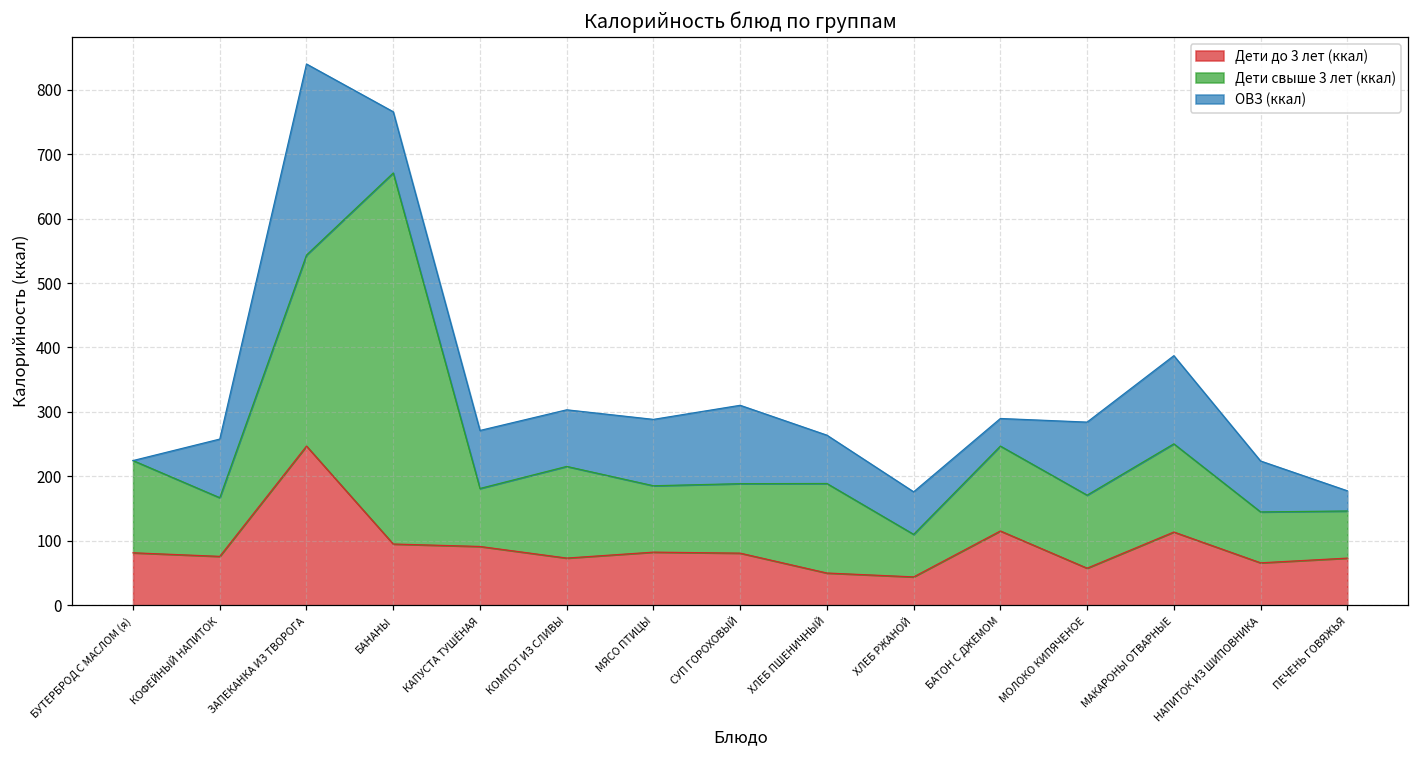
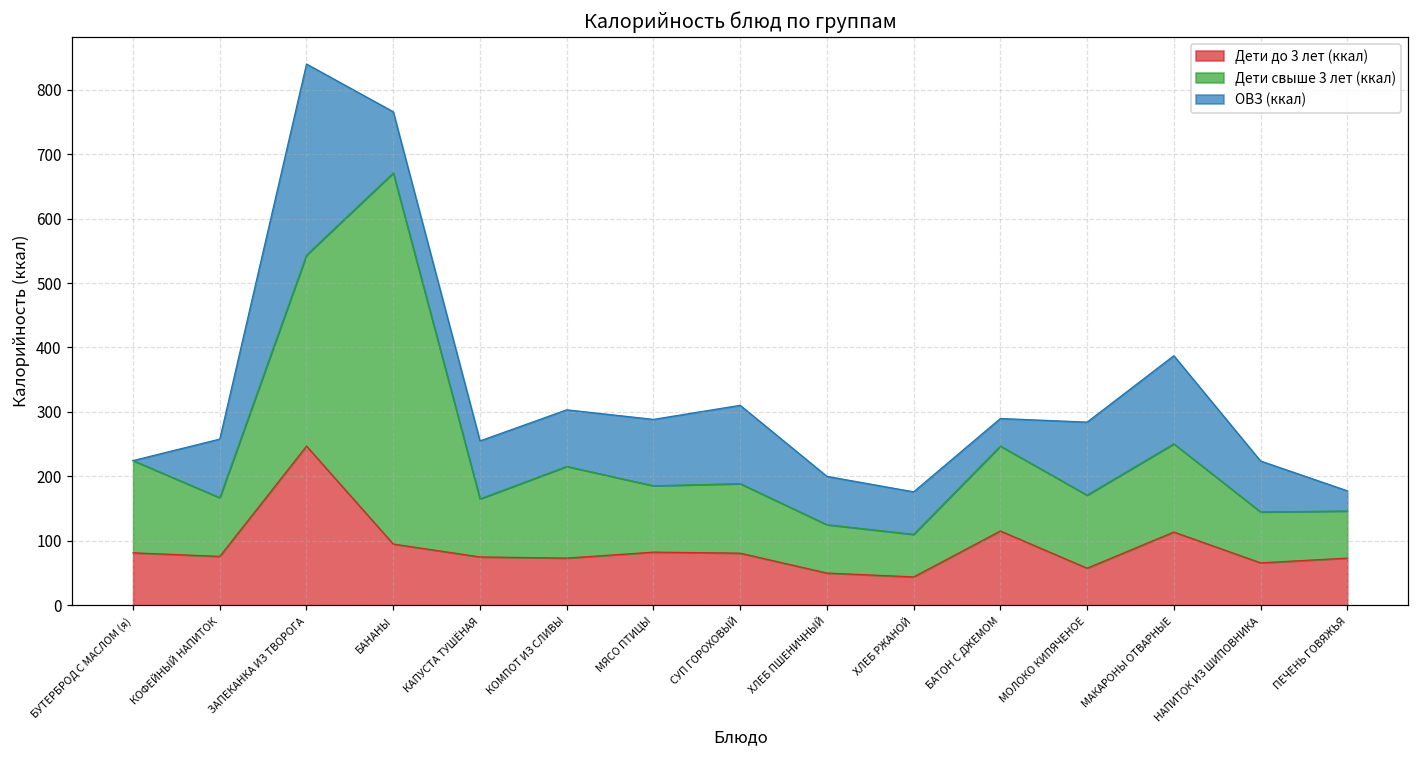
  {
    "Дети до 3 лет (ккал)": {
      "БУТЕРБРОД С МАСЛОМ (я)": 80,
      "КОФЕЙНЫЙ НАПИТОК": 80,
      "ЗАПЕКАНКА ИЗ ТВОРОГА": 250,
      "БАНАНЫ": 100,
-     "КАПУСТА ТУШЁНАЯ": 90,
+     "КАПУСТА ТУШЁНАЯ": 80,
      "КОМПОТ ИЗ СЛИВЫ": 70,
      "МЯСО ПТИЦЫ": 80,
      "СУП ГОРОХОВЫЙ": 80,
      "ХЛЕБ ПШЕНИЧНЫЙ": 50,
      "ХЛЕБ РЖАНОЙ": 40,
      "БАТОН С ДЖЕМОМ": 120,
      "МОЛОКО КИПЯЧЕНОЕ": 60,
      "МАКАРОНЫ ОТВАРНЫЕ": 110,
      "НАПИТОК ИЗ ШИПОВНИКА": 70,
      "ПЕЧЕНЬ ГОВЯЖЬЯ": 70
    },
    "Дети свыше 3 лет (ккал)": {
      "КОФЕЙНЫЙ НАПИТОК": 90,
      "ЗАПЕКАНКА ИЗ ТВОРОГА": 300,
      "БАНАНЫ": 580,
      "КАПУСТА ТУШЁНАЯ": 90,
      "КОМПОТ ИЗ СЛИВЫ": 140,
      "МЯСО ПТИЦЫ": 100,
      "СУП ГОРОХОВЫЙ": 110,
-     "ХЛЕБ ПШЕНИЧНЫЙ": 140,
+     "ХЛЕБ ПШЕНИЧНЫЙ": 80,
      "ХЛЕБ РЖАНОЙ": 70,
      "БАТОН С ДЖЕМОМ": 130,
      "МОЛОКО КИПЯЧЕНОЕ": 110,
      "МАКАРОНЫ ОТВАРНЫЕ": 140,
      "НАПИТОК ИЗ ШИПОВНИКА": 80,
      "ПЕЧЕНЬ ГОВЯЖЬЯ": 70
    },
    "ОВЗ (ккал)": {
      "КОФЕЙНЫЙ НАПИТОК": 90,
      "ЗАПЕКАНКА ИЗ ТВОРОГА": 300,
      "БАНАНЫ": 100,
      "КАПУСТА ТУШЁНАЯ": 90,
      "КОМПОТ ИЗ СЛИВЫ": 90,
      "МЯСО ПТИЦЫ": 100,
      "СУП ГОРОХОВЫЙ": 120,
      "ХЛЕБ ПШЕНИЧНЫЙ": 80,
      "ХЛЕБ РЖАНОЙ": 70,
      "БАТОН С ДЖЕМОМ": 40,
      "МОЛОКО КИПЯЧЕНОЕ": 110,
      "МАКАРОНЫ ОТВАРНЫЕ": 140,
      "НАПИТОК ИЗ ШИПОВНИКА": 80,
      "ПЕЧЕНЬ ГОВЯЖЬЯ": 30
    }
  }
